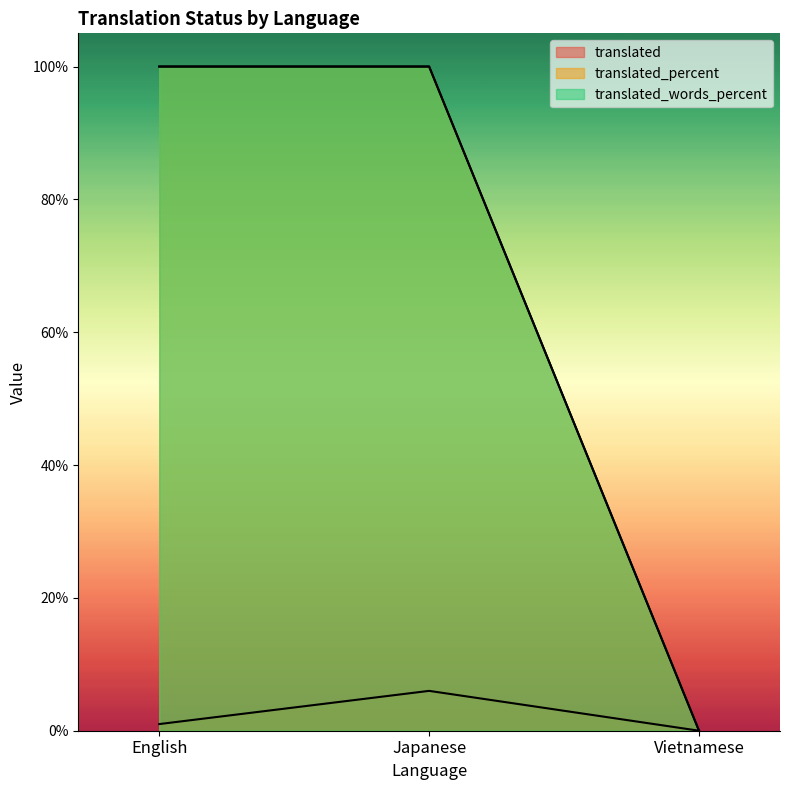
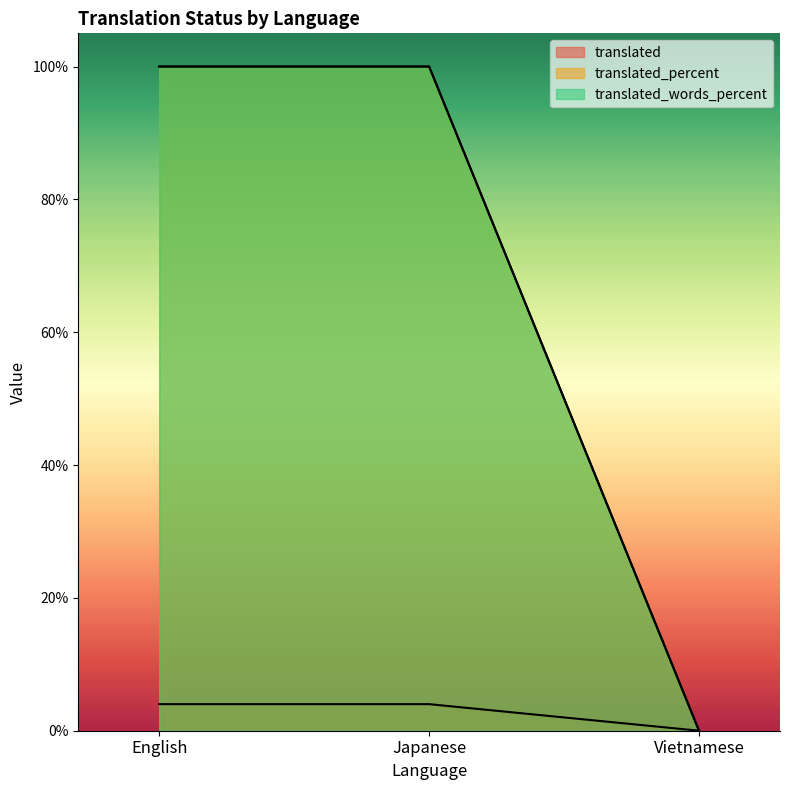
  {
    "translated": {
-     "English": "1%",
-     "Japanese": "6%"
+     "English": "4%",
+     "Japanese": "4%"
    },
    "translated_words_percent": {
      "English": "100%",
      "Japanese": "100%"
    }
  }
